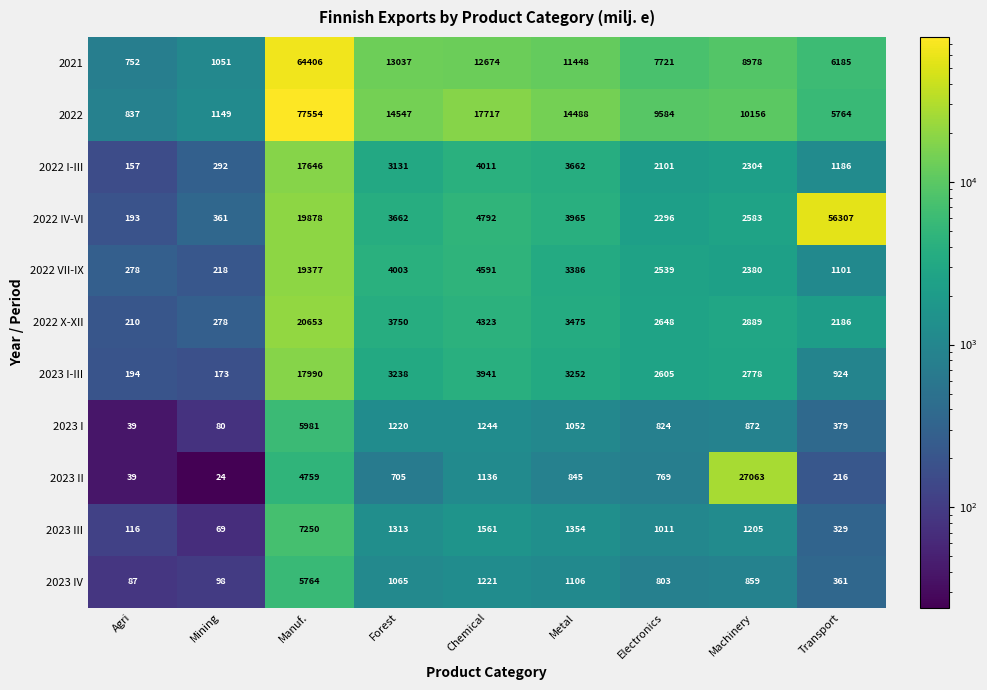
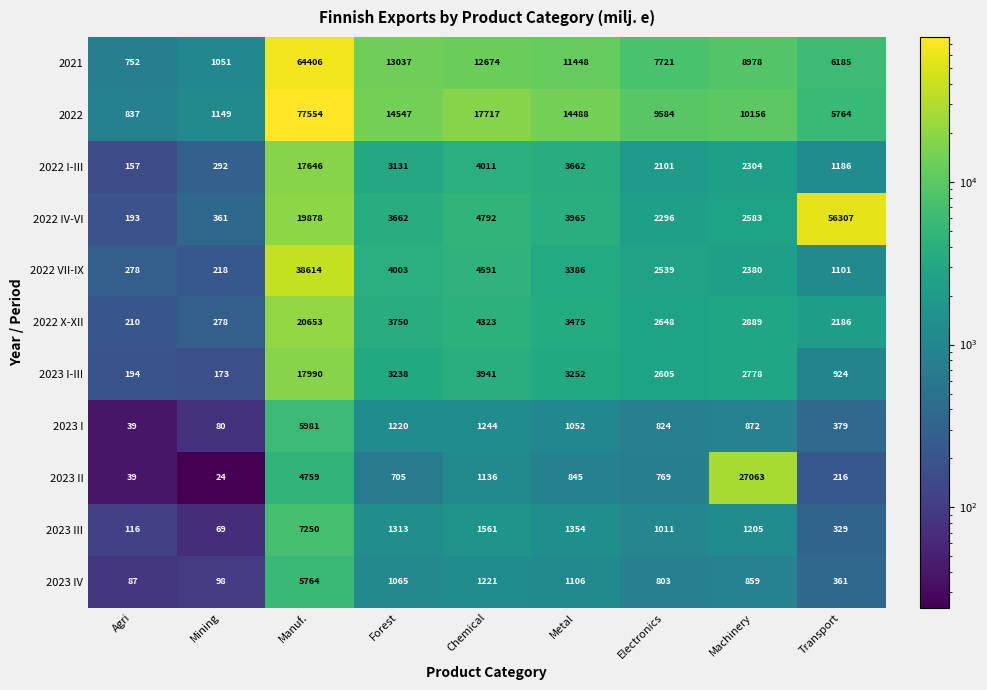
  {
    "2021": {
      "Agri": 752,
      "Mining": 1051,
      "Manuf.": 64406,
      "Forest": 13037,
      "Chemical": 12674,
      "Metal": 11448,
      "Electronics": 7721,
      "Machinery": 8978,
      "Transport": 6185
    },
    "2022": {
      "Agri": 837,
      "Mining": 1149,
      "Manuf.": 77554,
      "Forest": 14547,
      "Chemical": 17717,
      "Metal": 14488,
      "Electronics": 9584,
      "Machinery": 10156,
      "Transport": 5764
    },
    "2022 I-III": {
      "Agri": 157,
      "Mining": 292,
      "Manuf.": 17646,
      "Forest": 3131,
      "Chemical": 4011,
      "Metal": 3662,
      "Electronics": 2101,
      "Machinery": 2304,
      "Transport": 1186
    },
    "2022 IV-VI": {
      "Agri": 193,
      "Mining": 361,
      "Manuf.": 19878,
      "Forest": 3662,
      "Chemical": 4792,
      "Metal": 3965,
      "Electronics": 2296,
      "Machinery": 2583,
      "Transport": 56307
    },
    "2022 VII-IX": {
      "Agri": 278,
      "Mining": 218,
-     "Manuf.": 19377,
+     "Manuf.": 38614,
      "Forest": 4003,
      "Chemical": 4591,
      "Metal": 3386,
      "Electronics": 2539,
      "Machinery": 2380,
      "Transport": 1101
    },
    "2022 X-XII": {
      "Agri": 210,
      "Mining": 278,
      "Manuf.": 20653,
      "Forest": 3750,
      "Chemical": 4323,
      "Metal": 3475,
      "Electronics": 2648,
      "Machinery": 2889,
      "Transport": 2186
    },
    "2023 I-III": {
      "Agri": 194,
      "Mining": 173,
      "Manuf.": 17990,
      "Forest": 3238,
      "Chemical": 3941,
      "Metal": 3252,
      "Electronics": 2605,
      "Machinery": 2778,
      "Transport": 924
    },
    "2023 I": {
      "Agri": 39,
      "Mining": 80,
      "Manuf.": 5981,
      "Forest": 1220,
      "Chemical": 1244,
      "Metal": 1052,
      "Electronics": 824,
      "Machinery": 872,
      "Transport": 379
    },
    "2023 II": {
      "Agri": 39,
      "Mining": 24,
      "Manuf.": 4759,
      "Forest": 705,
      "Chemical": 1136,
      "Metal": 845,
      "Electronics": 769,
      "Machinery": 27063,
      "Transport": 216
    },
    "2023 III": {
      "Agri": 116,
      "Mining": 69,
      "Manuf.": 7250,
      "Forest": 1313,
      "Chemical": 1561,
      "Metal": 1354,
      "Electronics": 1011,
      "Machinery": 1205,
      "Transport": 329
    },
    "2023 IV": {
      "Agri": 87,
      "Mining": 98,
      "Manuf.": 5764,
      "Forest": 1065,
      "Chemical": 1221,
      "Metal": 1106,
      "Electronics": 803,
      "Machinery": 859,
      "Transport": 361
    }
  }
